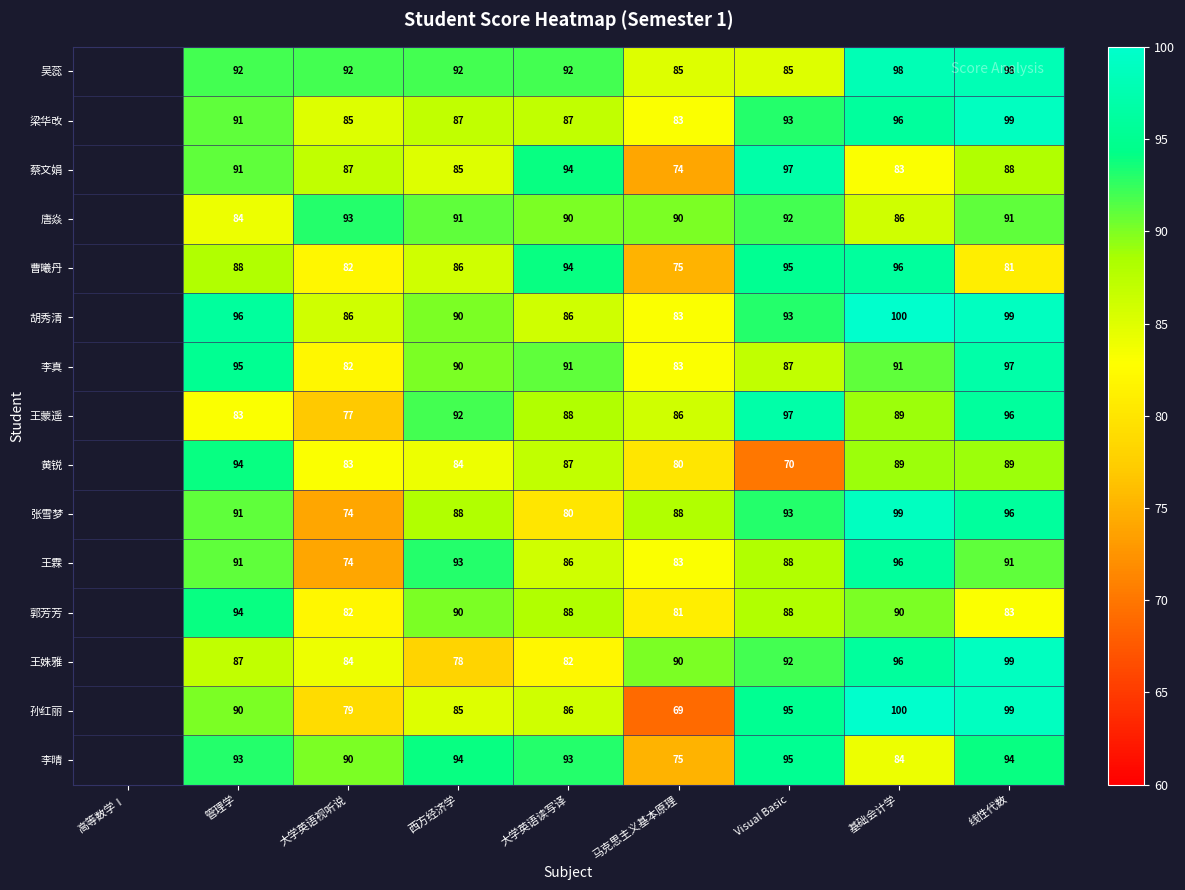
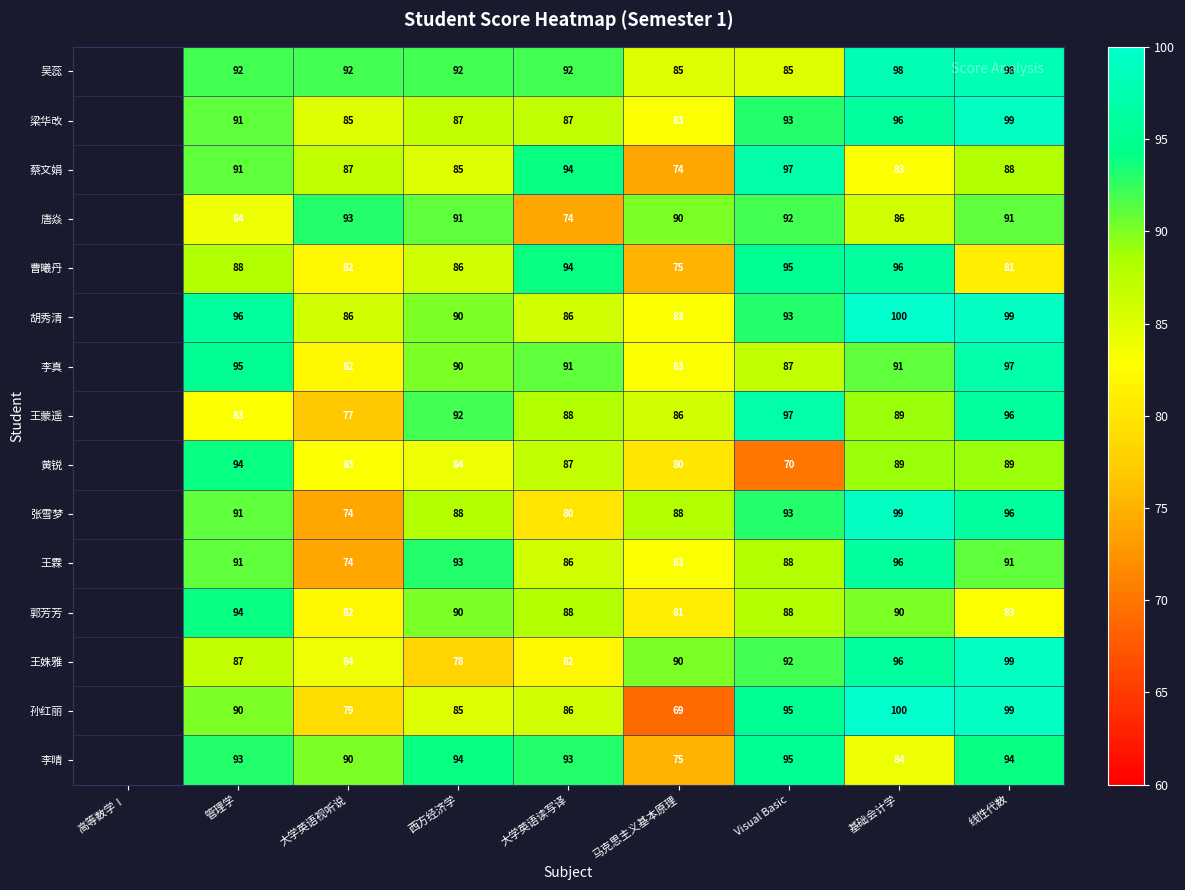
  {
    "吴蕊": {
      "管理学": 92,
      "大学英语视听说": 92,
      "西方经济学": 92,
      "大学英语读写译": 92,
      "马克思主义基本原理": 85,
      "Visual Basic": 85,
      "基础会计学": 98
    },
    "梁华改": {
      "管理学": 91,
      "大学英语视听说": 85,
      "西方经济学": 87,
      "大学英语读写译": 87,
      "马克思主义基本原理": 83,
      "Visual Basic": 93,
      "基础会计学": 96,
      "线性代数": 99
    },
    "蔡文娟": {
      "管理学": 91,
      "大学英语视听说": 87,
      "西方经济学": 85,
      "大学英语读写译": 94,
      "马克思主义基本原理": 74,
      "Visual Basic": 97,
      "基础会计学": 83,
      "线性代数": 88
    },
    "唐焱": {
      "管理学": 84,
      "大学英语视听说": 93,
      "西方经济学": 91,
-     "大学英语读写译": 90,
+     "大学英语读写译": 74,
      "马克思主义基本原理": 90,
      "Visual Basic": 92,
      "基础会计学": 86,
      "线性代数": 91
    },
    "曹曦丹": {
      "管理学": 88,
      "大学英语视听说": 82,
      "西方经济学": 86,
      "大学英语读写译": 94,
      "马克思主义基本原理": 75,
      "Visual Basic": 95,
      "基础会计学": 96,
      "线性代数": 81
    },
    "胡秀清": {
      "管理学": 96,
      "大学英语视听说": 86,
      "西方经济学": 90,
      "大学英语读写译": 86,
      "马克思主义基本原理": 83,
      "Visual Basic": 93,
      "基础会计学": 100,
      "线性代数": 99
    },
    "李真": {
      "管理学": 95,
      "大学英语视听说": 82,
      "西方经济学": 90,
      "大学英语读写译": 91,
      "马克思主义基本原理": 83,
      "Visual Basic": 87,
      "基础会计学": 91,
      "线性代数": 97
    },
    "王蒙遥": {
      "管理学": 83,
      "大学英语视听说": 77,
      "西方经济学": 92,
      "大学英语读写译": 88,
      "马克思主义基本原理": 86,
      "Visual Basic": 97,
      "基础会计学": 89,
      "线性代数": 96
    },
    "黄锐": {
      "管理学": 94,
      "大学英语视听说": 83,
      "西方经济学": 84,
      "大学英语读写译": 87,
      "马克思主义基本原理": 80,
      "Visual Basic": 70,
      "基础会计学": 89,
      "线性代数": 89
    },
    "张雪梦": {
      "管理学": 91,
      "大学英语视听说": 74,
      "西方经济学": 88,
      "大学英语读写译": 80,
      "马克思主义基本原理": 88,
      "Visual Basic": 93,
      "基础会计学": 99,
      "线性代数": 96
    },
    "王霖": {
      "管理学": 91,
      "大学英语视听说": 74,
      "西方经济学": 93,
      "大学英语读写译": 86,
      "马克思主义基本原理": 83,
      "Visual Basic": 88,
      "基础会计学": 96,
      "线性代数": 91
    },
    "郭芳芳": {
      "管理学": 94,
      "大学英语视听说": 82,
      "西方经济学": 90,
      "大学英语读写译": 88,
      "马克思主义基本原理": 81,
      "Visual Basic": 88,
      "基础会计学": 90,
      "线性代数": 83
    },
    "王姝雅": {
      "管理学": 87,
      "大学英语视听说": 84,
      "西方经济学": 78,
      "大学英语读写译": 82,
      "马克思主义基本原理": 90,
      "Visual Basic": 92,
      "基础会计学": 96,
      "线性代数": 99
    },
    "孙红丽": {
      "管理学": 90,
      "大学英语视听说": 79,
      "西方经济学": 85,
      "大学英语读写译": 86,
      "马克思主义基本原理": 69,
      "Visual Basic": 95,
      "基础会计学": 100,
      "线性代数": 99
    },
    "李晴": {
      "管理学": 93,
      "大学英语视听说": 90,
      "西方经济学": 94,
      "大学英语读写译": 93,
      "马克思主义基本原理": 75,
      "Visual Basic": 95,
      "基础会计学": 84,
      "线性代数": 94
    }
  }
